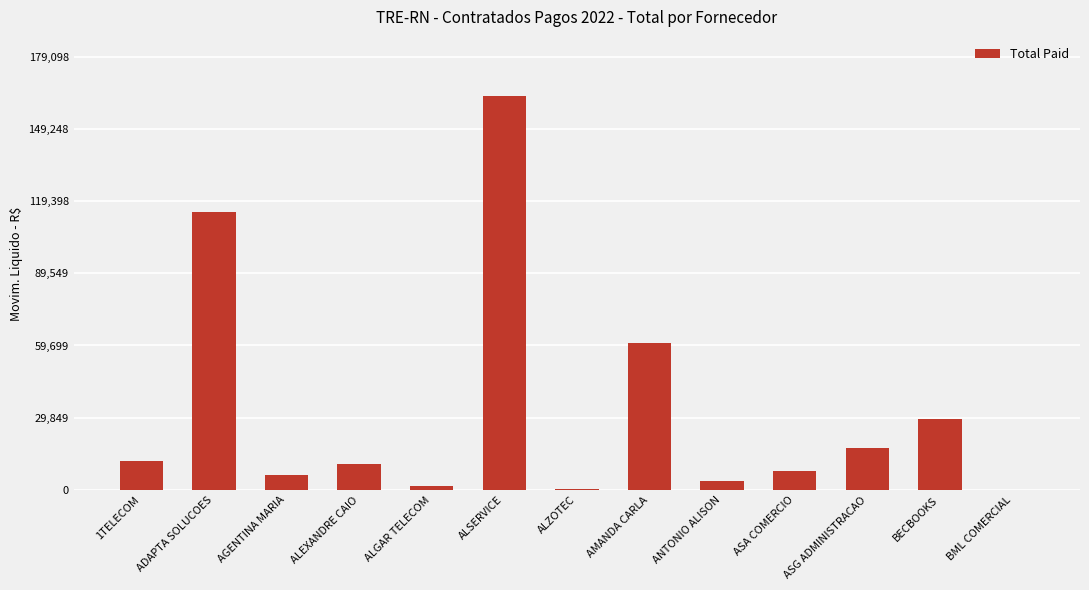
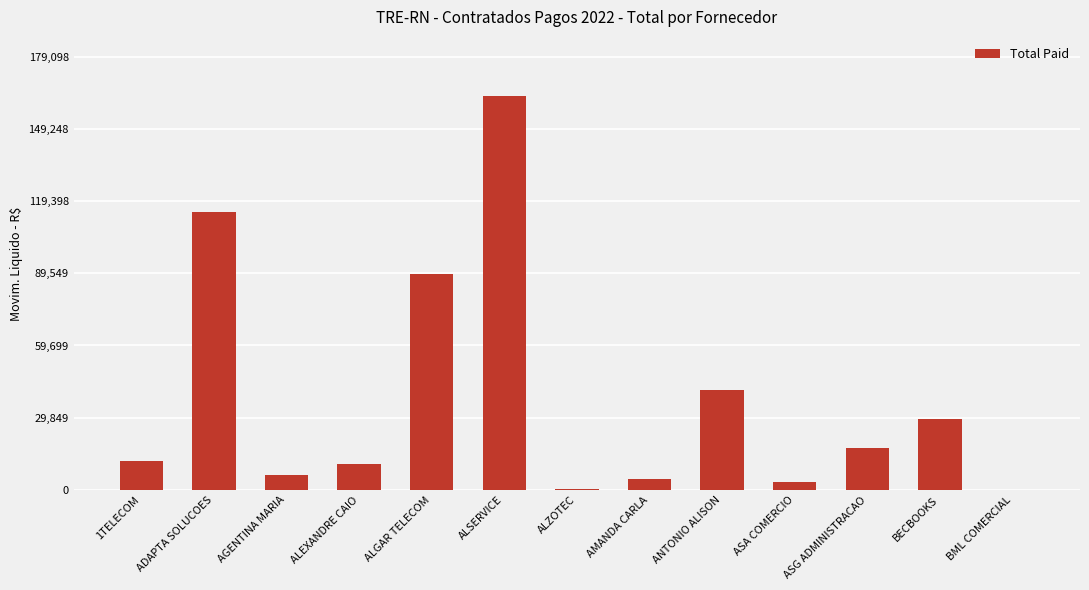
  {
    "1TELECOM": "12,000",
    "ADAPTA SOLUCOES": "115,000",
    "AGENTINA MARIA": "6,000",
    "ALEXANDRE CAIO": "11,000",
-   "ALGAR TELECOM": "2,000",
+   "ALGAR TELECOM": "89,000",
    "ALSERVICE": "163,000",
-   "AMANDA CARLA": "61,000",
-   "ANTONIO ALISON": "4,000",
-   "ASA COMERCIO": "8,000",
+   "AMANDA CARLA": "5,000",
+   "ANTONIO ALISON": "41,000",
+   "ASA COMERCIO": "3,000",
    "ASG ADMINISTRACAO": "17,000",
    "BECBOOKS": "29,000"
  }
